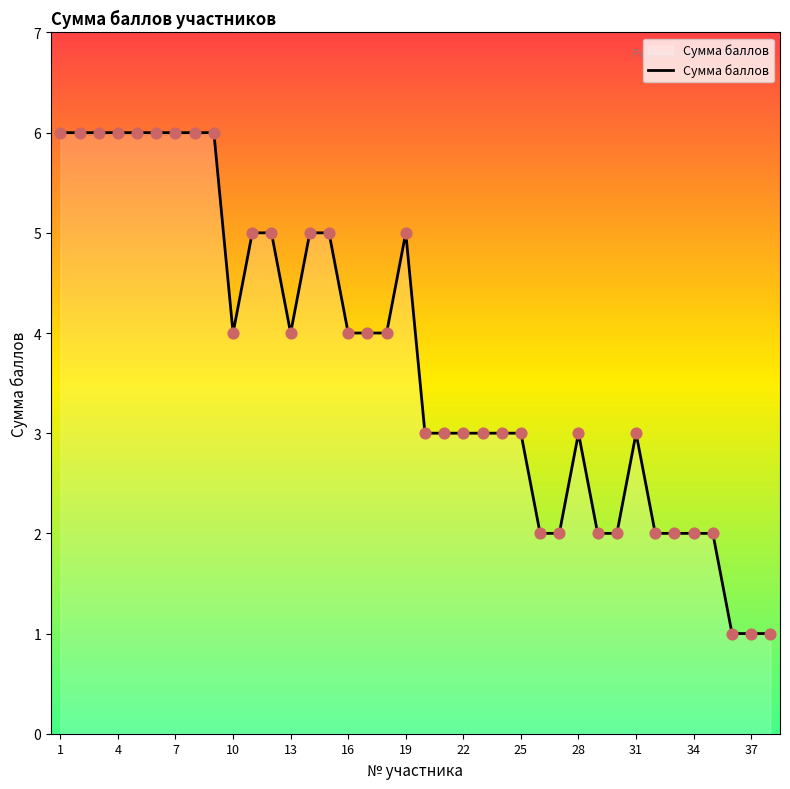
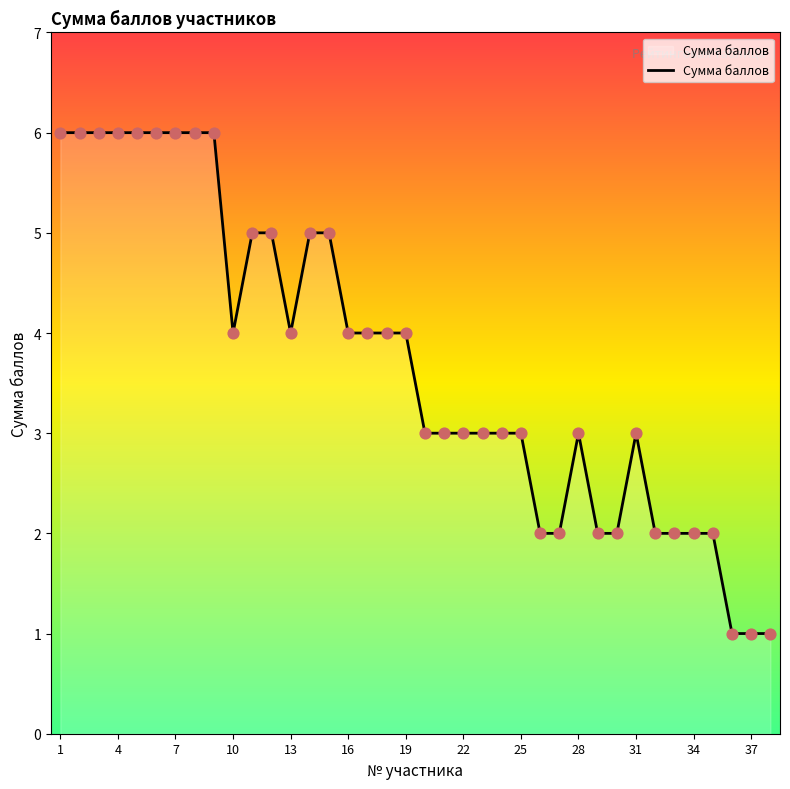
  {
    "1": 6,
    "4": 6,
    "7": 6,
    "10": 4,
    "13": 4,
    "16": 4,
-   "19": 5,
+   "19": 4,
    "22": 3,
    "25": 3,
    "28": 3,
    "31": 3,
    "34": 2,
    "37": 1
  }
